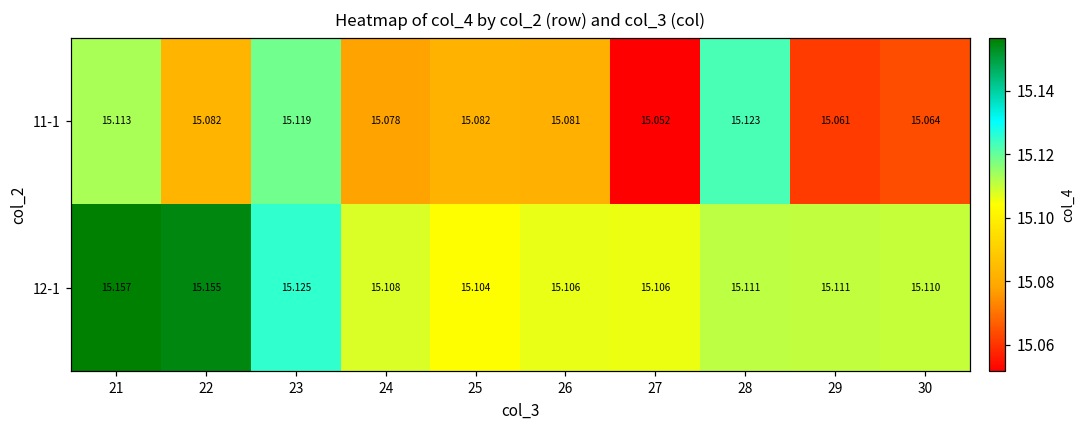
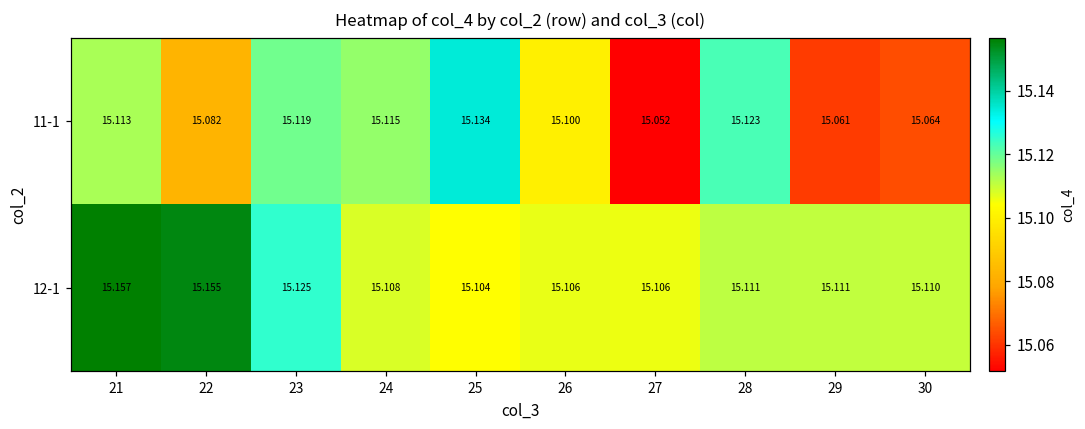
  {
    "11-1": {
      "21": 15.113,
      "22": 15.082,
      "23": 15.119,
-     "24": 15.078,
-     "25": 15.082,
-     "26": 15.081,
+     "24": 15.115,
+     "25": 15.134,
+     "26": 15.100,
      "27": 15.052,
      "28": 15.123,
      "29": 15.061,
      "30": 15.064
    },
    "12-1": {
      "21": 15.157,
      "22": 15.155,
      "23": 15.125,
      "24": 15.108,
      "25": 15.104,
      "26": 15.106,
      "27": 15.106,
      "28": 15.111,
      "29": 15.111,
      "30": 15.110
    }
  }
